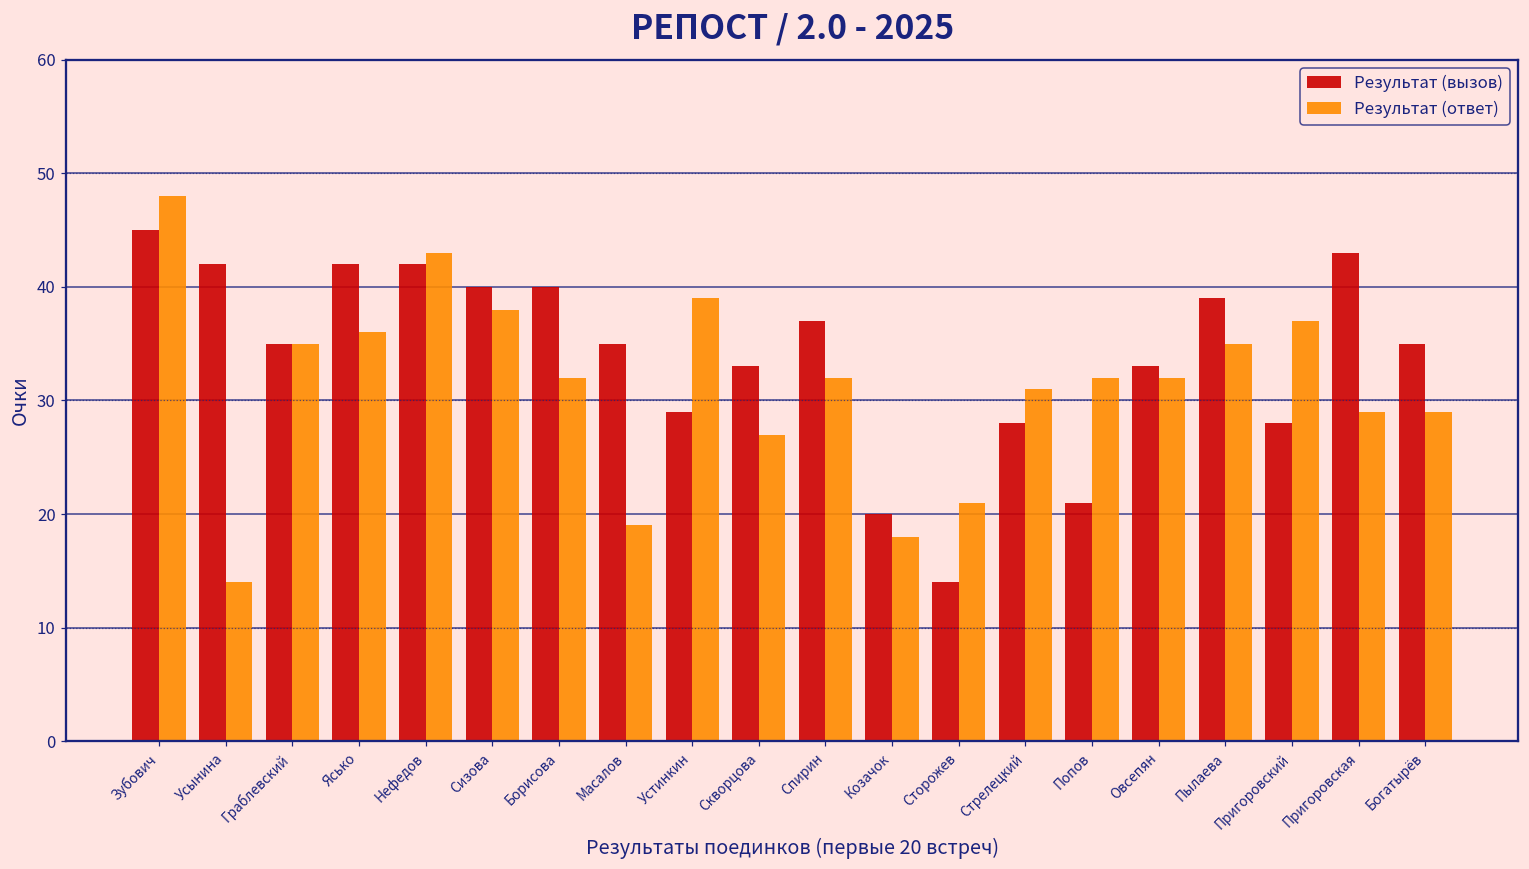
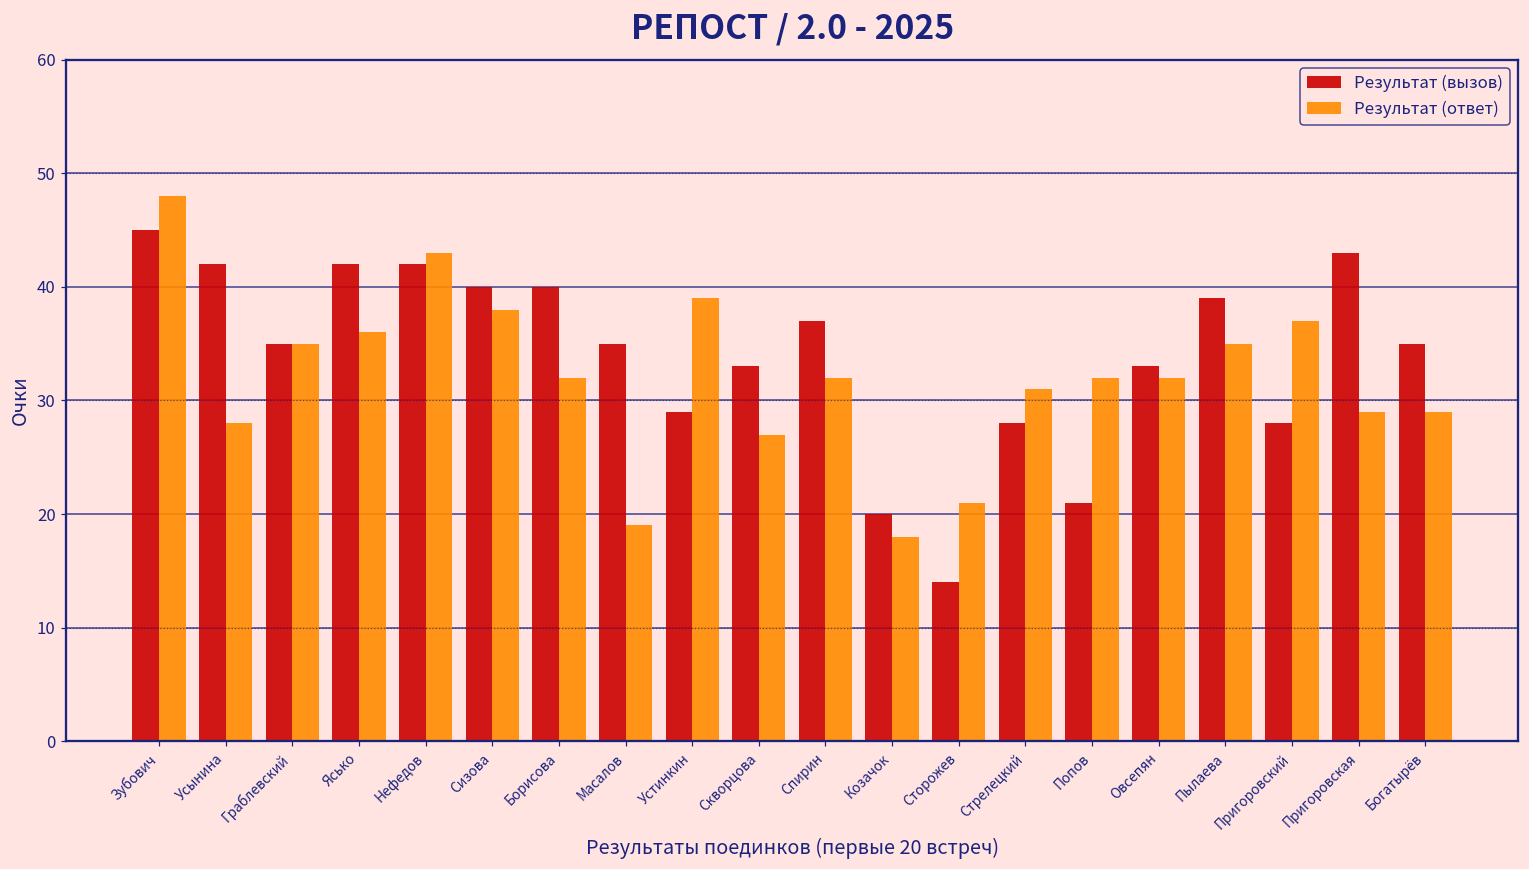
  {
    "Результат (вызов)": {
      "Зубович": 45,
      "Усынина": 42,
      "Граблевский": 35,
      "Ясько": 42,
      "Нефедов": 42,
      "Сизова": 40,
      "Борисова": 40,
      "Масалов": 35,
      "Устинкин": 29,
      "Скворцова": 33,
      "Спирин": 37,
      "Козачок": 20,
      "Сторожев": 14,
      "Стрелецкий": 28,
      "Попов": 21,
      "Овсепян": 33,
      "Пылаева": 39,
      "Пригоровский": 28,
      "Пригоровская": 43,
      "Богатырёв": 35
    },
    "Результат (ответ)": {
      "Зубович": 48,
-     "Усынина": 14,
+     "Усынина": 28,
      "Граблевский": 35,
      "Ясько": 36,
      "Нефедов": 43,
      "Сизова": 38,
      "Борисова": 32,
      "Масалов": 19,
      "Устинкин": 39,
      "Скворцова": 27,
      "Спирин": 32,
      "Козачок": 18,
      "Сторожев": 21,
      "Стрелецкий": 31,
      "Попов": 32,
      "Овсепян": 32,
      "Пылаева": 35,
      "Пригоровский": 37,
      "Пригоровская": 29,
      "Богатырёв": 29
    }
  }
